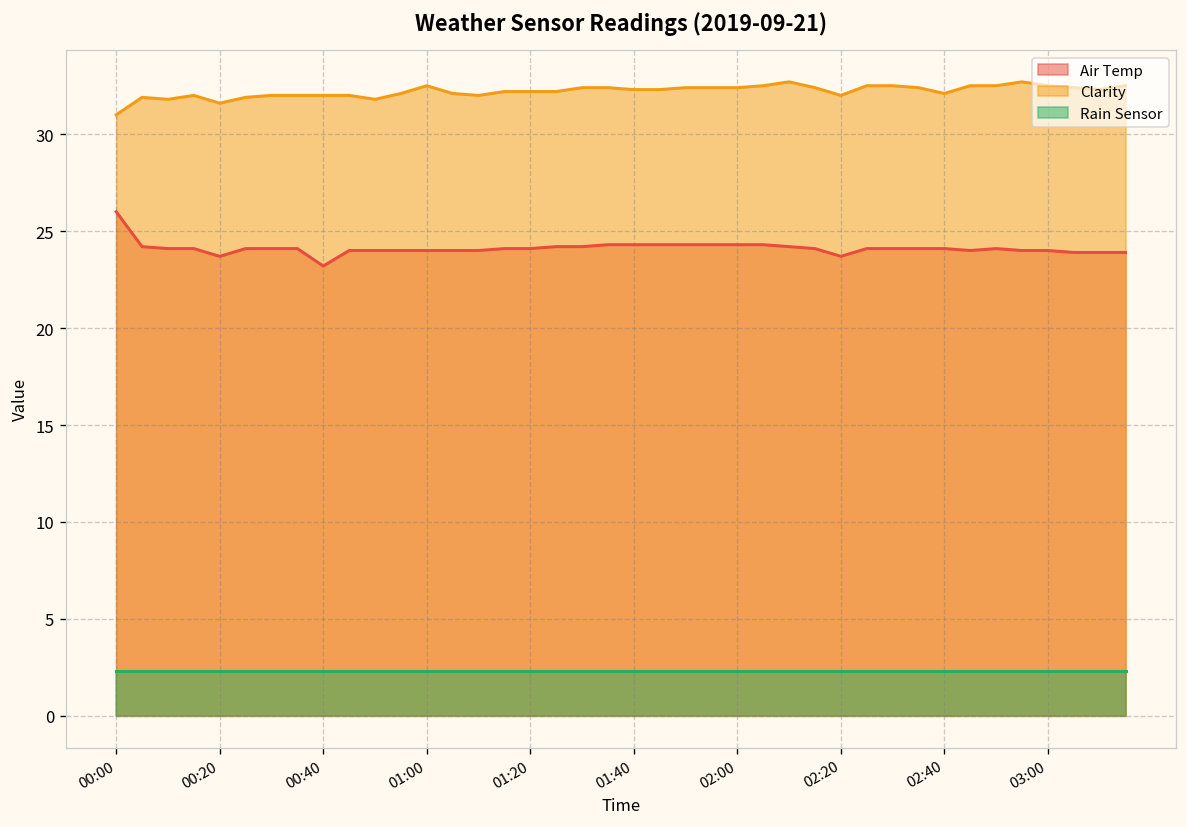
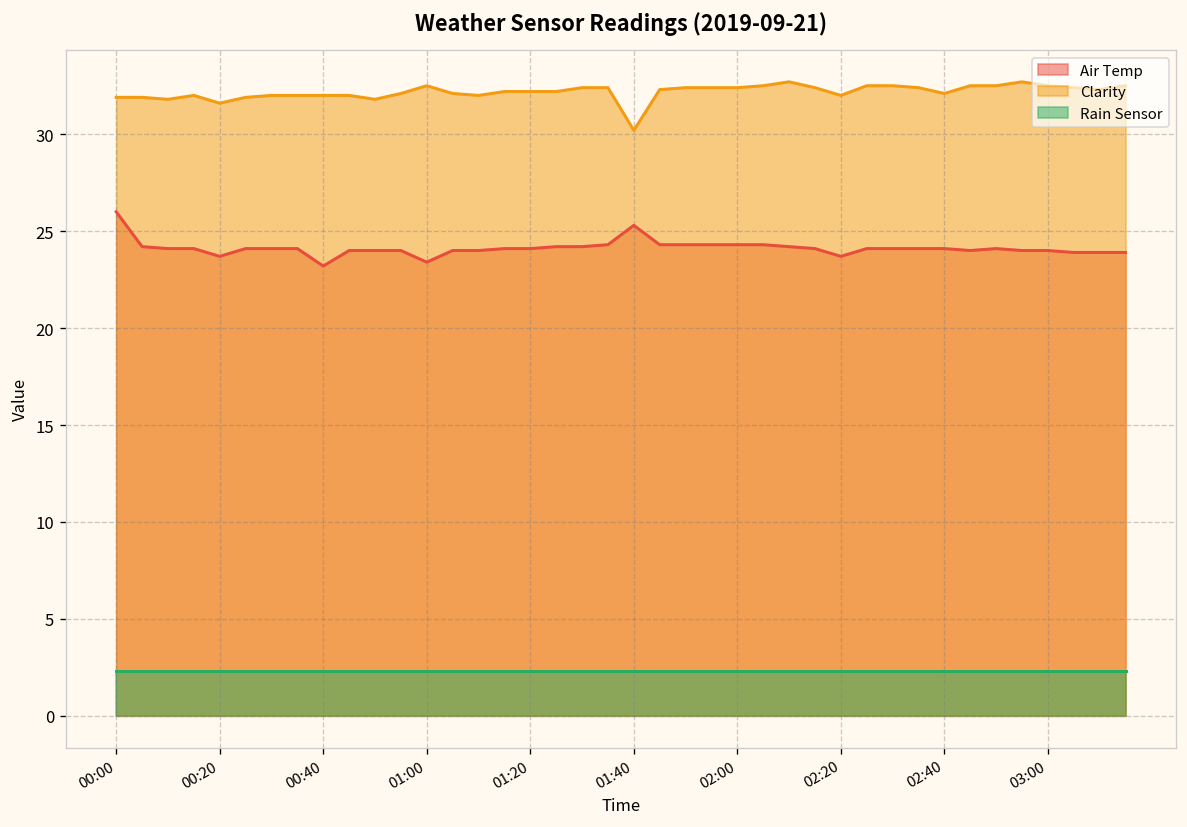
  {
    "Air Temp": {
      "00:00": 26.0,
      "00:20": 23.7,
      "00:40": 23.2,
-     "01:00": 24.0,
+     "01:00": 23.4,
      "01:20": 24.1,
-     "01:40": 24.3,
+     "01:40": 25.3,
      "02:00": 24.3,
      "02:20": 23.7,
      "02:40": 24.1,
      "03:00": 24.0
    },
    "Clarity": {
-     "00:00": 31.0,
+     "00:00": 31.9,
      "00:20": 31.6,
      "00:40": 32.0,
      "01:00": 32.5,
      "01:20": 32.2,
-     "01:40": 32.3,
+     "01:40": 30.2,
      "02:00": 32.4,
      "02:20": 32.0,
      "02:40": 32.1
    },
    "Rain Sensor": {
      "00:00": 2.3,
      "00:20": 2.3,
      "00:40": 2.3,
      "01:00": 2.3,
      "01:20": 2.3,
      "01:40": 2.3,
      "02:00": 2.3,
      "02:20": 2.3,
      "02:40": 2.3,
      "03:00": 2.3
    }
  }
